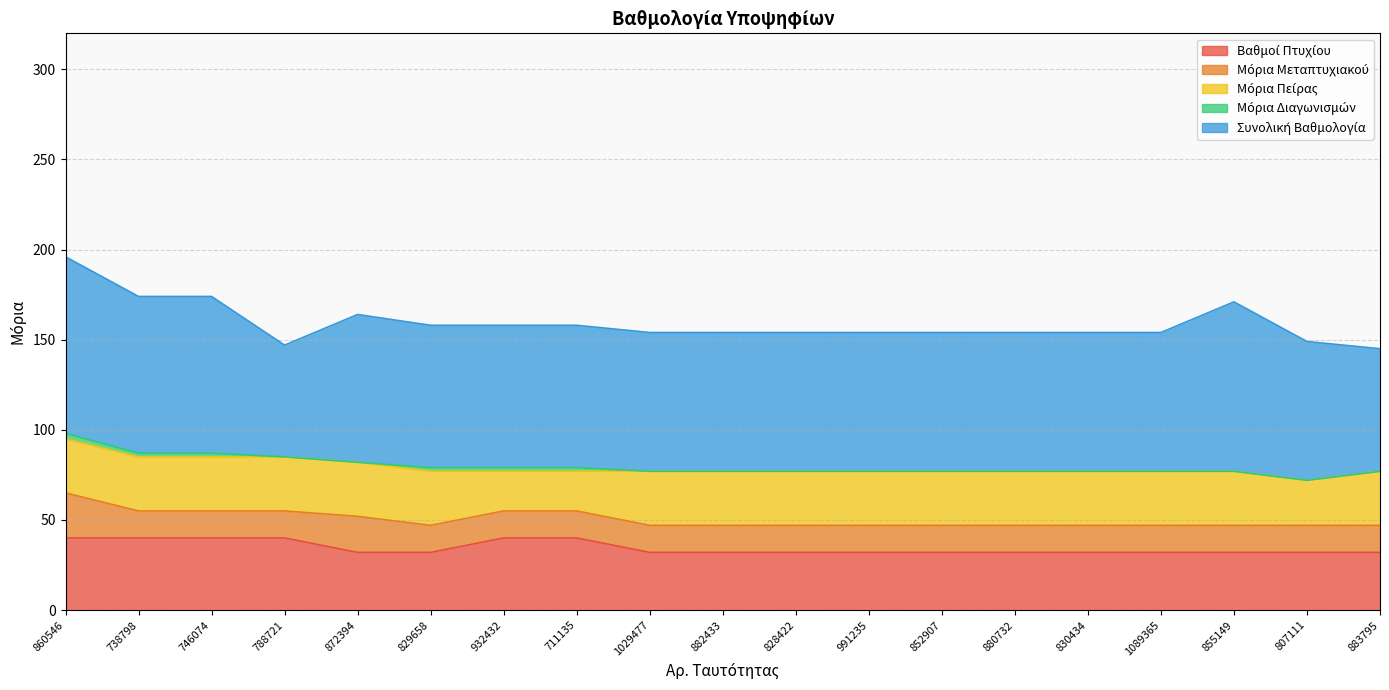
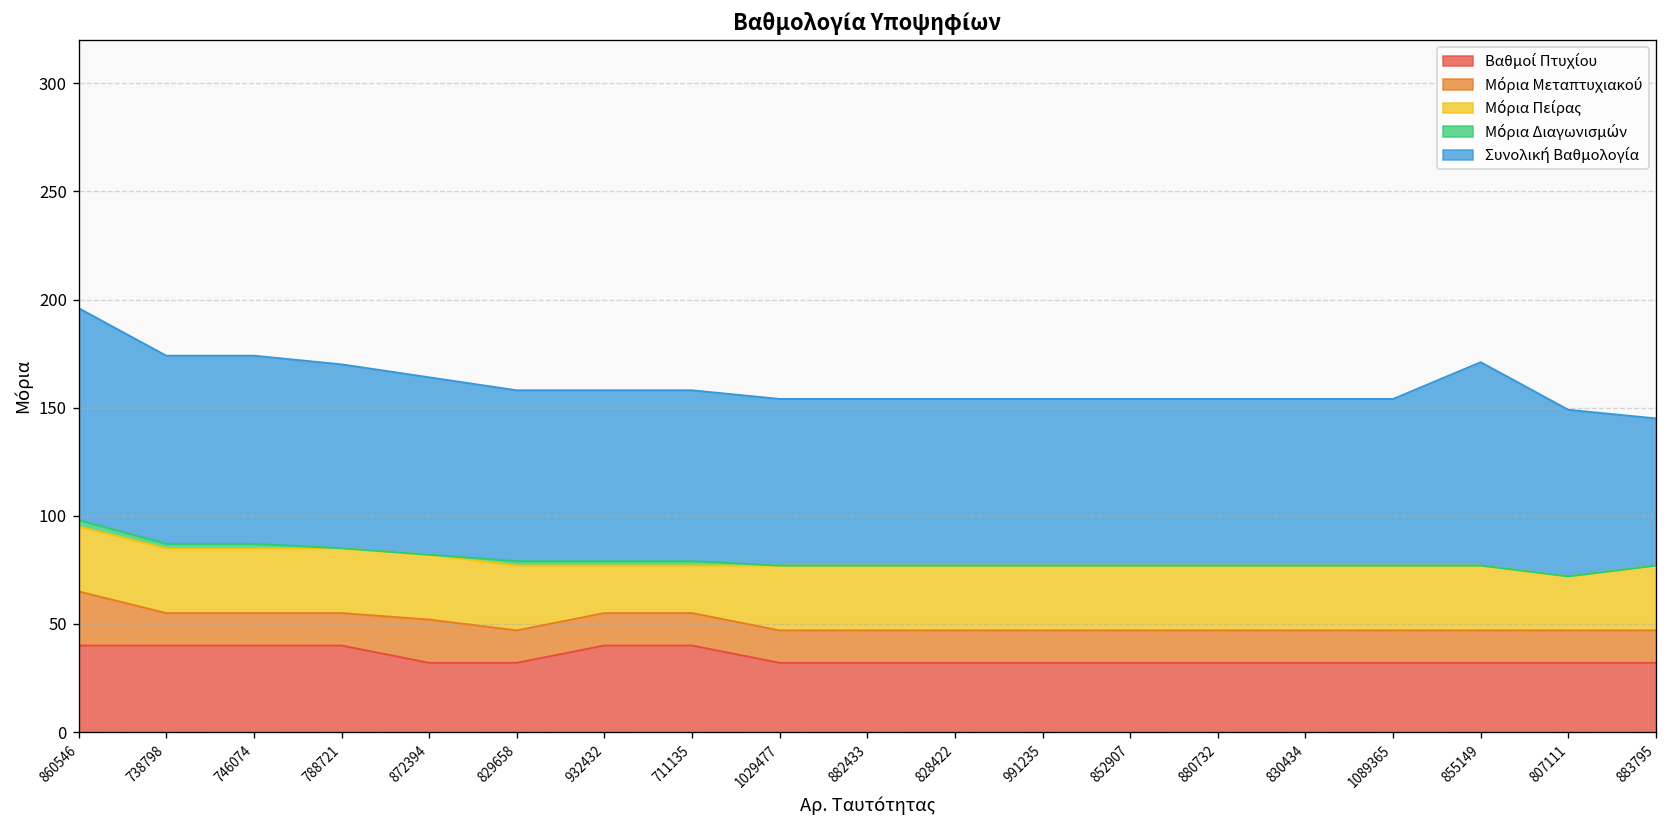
  {
    "Μόρια Πείρας": {
      "860546": 30,
      "738798": 30,
      "746074": 30,
      "829658": 30,
      "932432": 22,
      "711135": 22
    },
    "Μόρια Διαγωνισμών": {
      "860546": 3,
      "738798": 2,
      "746074": 2,
      "829658": 2,
      "932432": 2,
      "711135": 2
    },
    "Συνολική Βαθμολογία": {
      "860546": 98,
      "738798": 87,
      "746074": 87,
-     "788721": 62,
+     "788721": 85,
      "872394": 82,
      "829658": 79,
      "932432": 79,
      "711135": 79,
      "1029477": 77,
      "882433": 77,
      "828422": 77,
      "991235": 77,
      "852907": 77,
      "880732": 77,
      "830434": 77,
      "1089365": 77,
      "855149": 94,
      "807111": 77,
      "883795": 68
    }
  }
